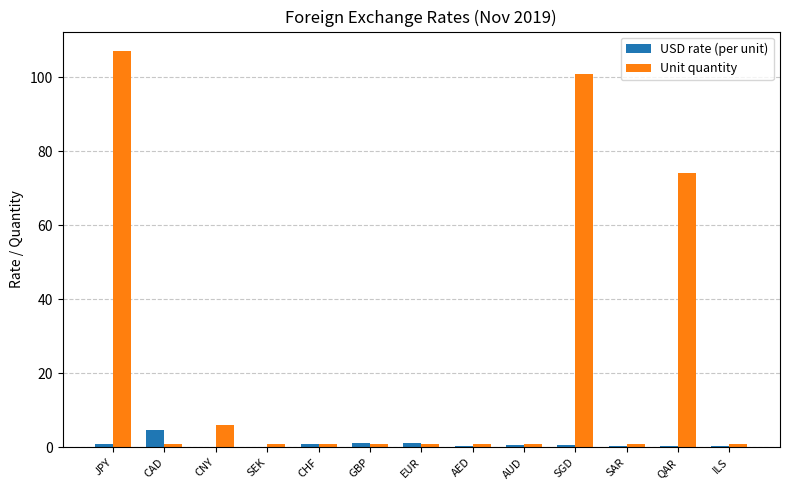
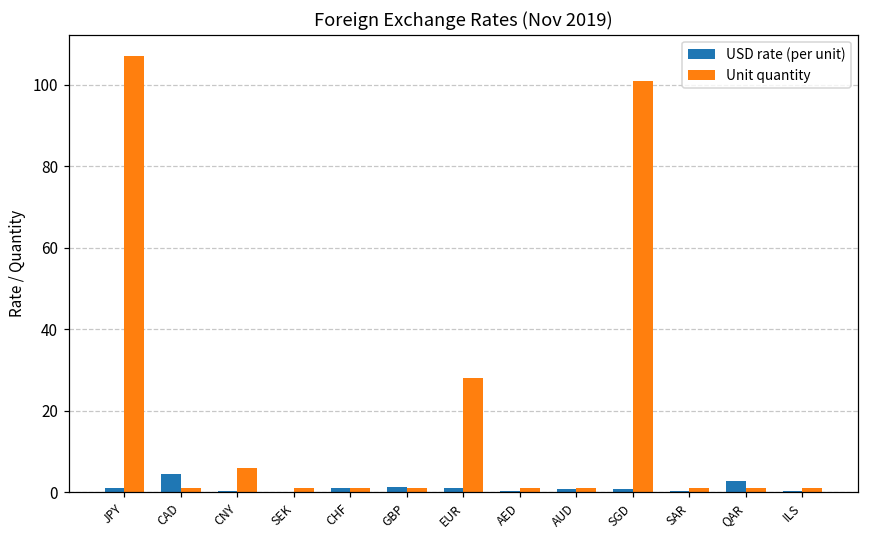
  {
    "USD rate (per unit)": {
      "JPY": 1,
      "CAD": 5,
      "CHF": 1,
      "GBP": 1,
      "EUR": 1,
      "AUD": 1,
      "SGD": 1,
-     "QAR": 0
+     "QAR": 3
    },
    "Unit quantity": {
      "JPY": 107,
      "CAD": 1,
      "CNY": 6,
      "SEK": 1,
      "CHF": 1,
      "GBP": 1,
-     "EUR": 1,
+     "EUR": 28,
      "AED": 1,
      "AUD": 1,
      "SGD": 101,
      "SAR": 1,
-     "QAR": 74,
+     "QAR": 1,
      "ILS": 1
    }
  }
